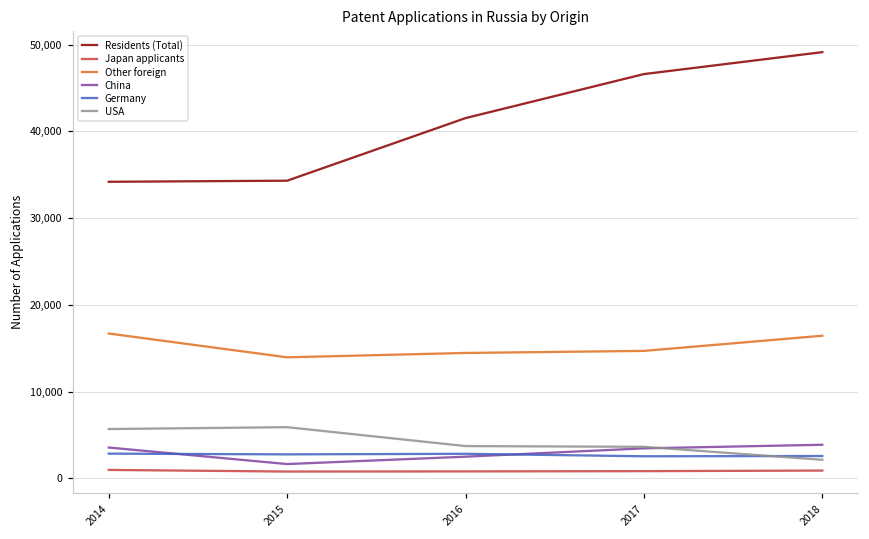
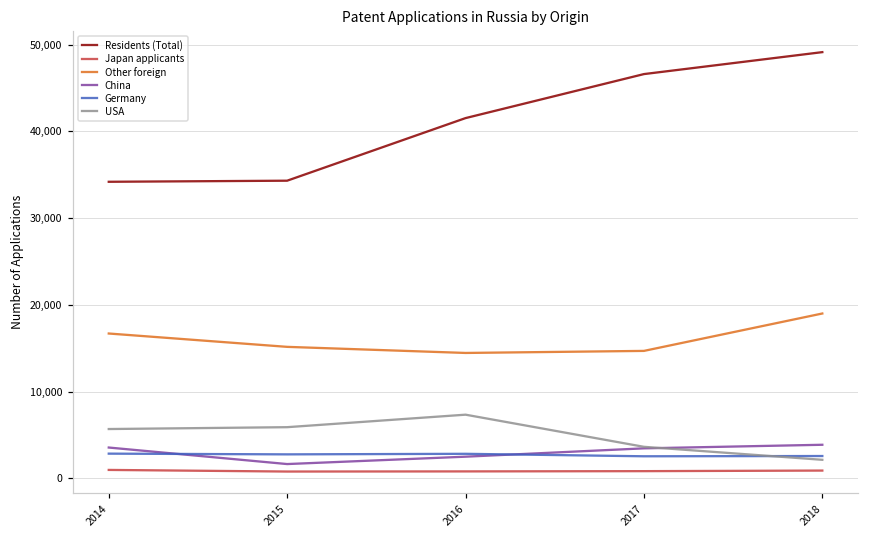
  {
    "Residents (Total)": {
      "2014": "34,000",
      "2015": "34,000",
      "2016": "42,000",
      "2017": "47,000",
      "2018": "49,000"
    },
    "Japan applicants": {
      "2014": "1,000",
      "2015": "1,000",
      "2016": "1,000",
      "2017": "1,000",
      "2018": "1,000"
    },
    "Other foreign": {
      "2014": "17,000",
-     "2015": "14,000",
+     "2015": "15,000",
      "2016": "14,000",
      "2017": "15,000",
-     "2018": "16,000"
+     "2018": "19,000"
    },
    "China": {
      "2014": "4,000",
      "2015": "2,000",
      "2016": "3,000",
      "2018": "4,000"
    },
    "Germany": {
      "2014": "3,000",
      "2015": "3,000",
      "2016": "3,000",
      "2017": "3,000",
      "2018": "3,000"
    },
    "USA": {
      "2014": "6,000",
      "2015": "6,000",
-     "2016": "4,000",
+     "2016": "7,000",
      "2018": "2,000"
    }
  }
